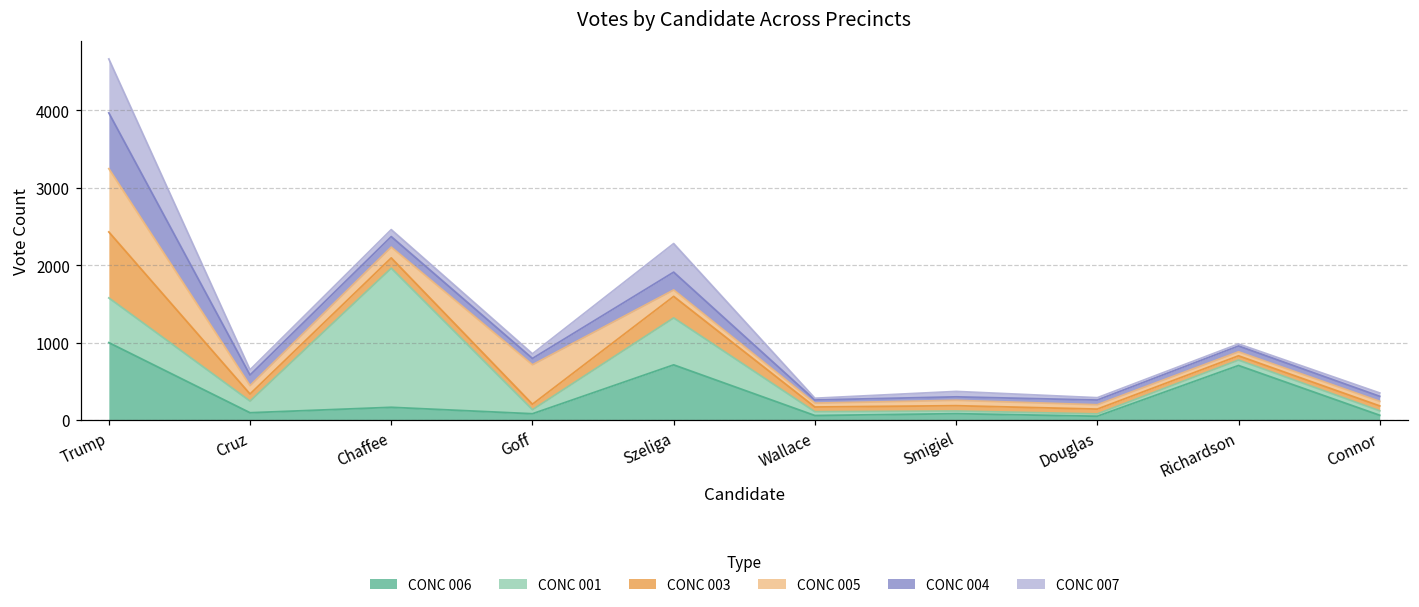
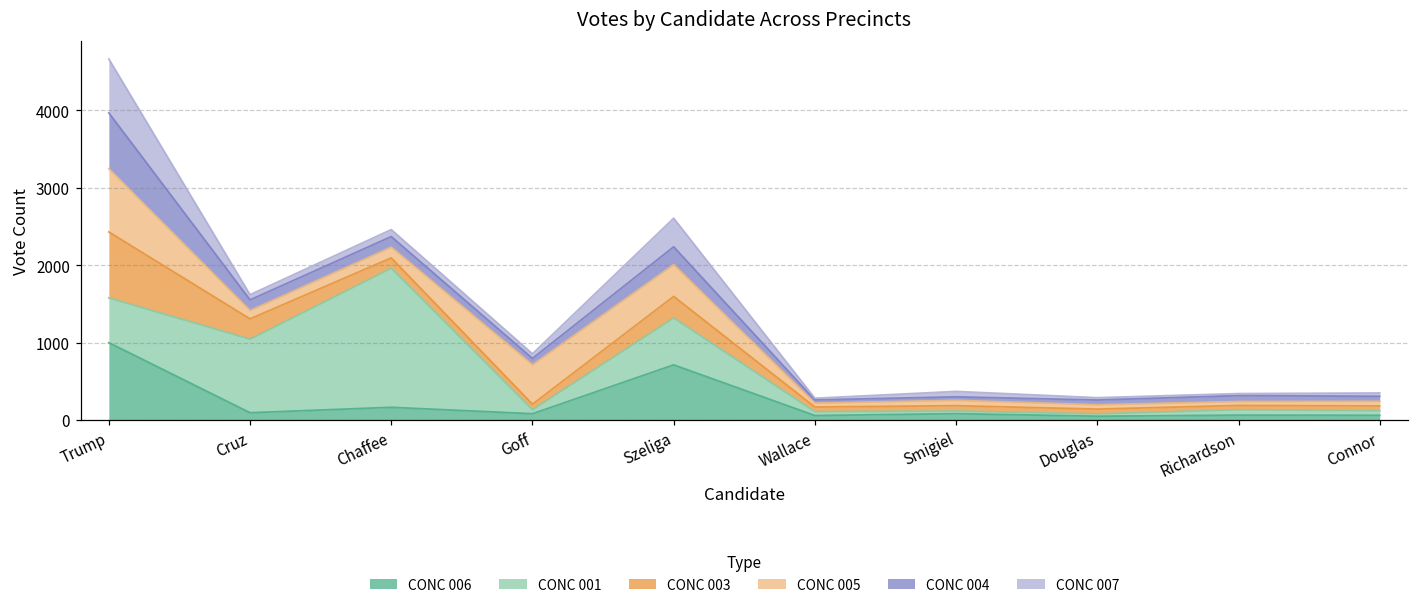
  {
    "CONC 006": {
      "Trump": 1000,
      "Cruz": 100,
      "Chaffee": 200,
      "Goff": 100,
      "Szeliga": 700,
      "Wallace": 100,
-     "Richardson": 700,
+     "Richardson": 100,
      "Connor": 100
    },
    "CONC 001": {
      "Trump": 600,
-     "Cruz": 200,
+     "Cruz": 1000,
      "Chaffee": 1800,
      "Goff": 100,
      "Szeliga": 600,
      "Wallace": 0,
      "Richardson": 100,
      "Connor": 100
    },
    "CONC 003": {
      "Trump": 900,
-     "Cruz": 100,
+     "Cruz": 300,
      "Chaffee": 100,
      "Goff": 100,
      "Szeliga": 300,
      "Wallace": 100,
      "Smigiel": 100,
      "Douglas": 100,
      "Richardson": 100,
      "Connor": 100
    },
    "CONC 005": {
      "Trump": 800,
      "Cruz": 100,
      "Chaffee": 100,
      "Goff": 500,
-     "Szeliga": 100,
+     "Szeliga": 400,
      "Wallace": 100,
      "Smigiel": 100,
      "Douglas": 100,
      "Richardson": 100,
      "Connor": 100
    },
    "CONC 004": {
      "Trump": 700,
      "Cruz": 100,
      "Chaffee": 100,
      "Goff": 100,
      "Szeliga": 200,
      "Smigiel": 0,
      "Connor": 100
    },
    "CONC 007": {
      "Trump": 700,
      "Cruz": 100,
      "Chaffee": 100,
      "Goff": 100,
      "Szeliga": 400,
      "Smigiel": 100,
      "Connor": 0
    }
  }
